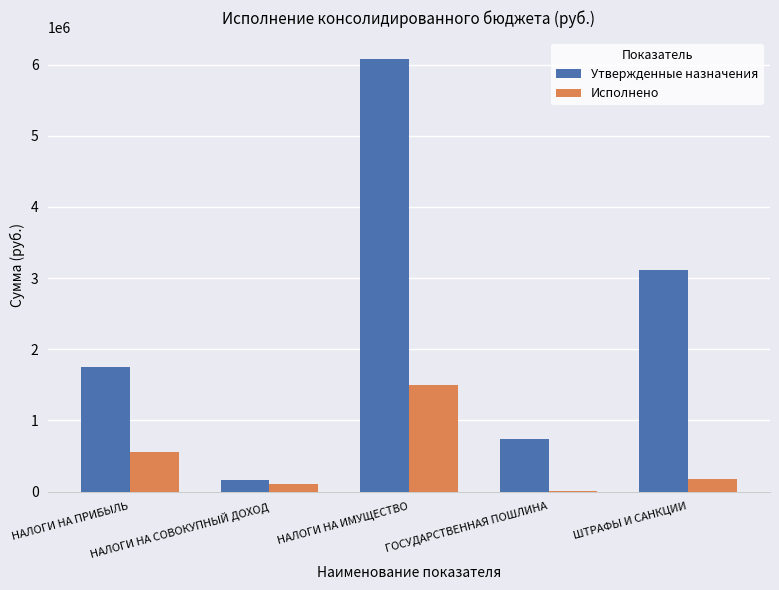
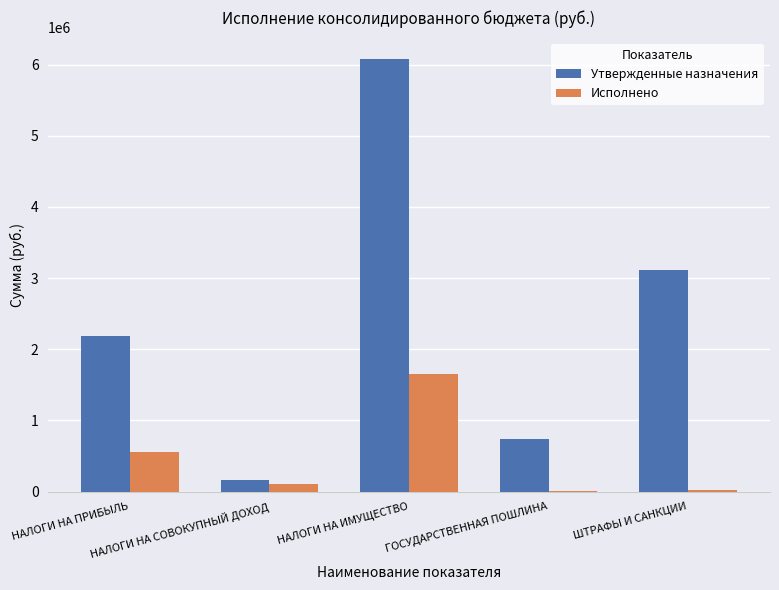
  {
    "Утвержденные назначения": {
-     "НАЛОГИ НА ПРИБЫЛЬ": 1800000,
+     "НАЛОГИ НА ПРИБЫЛЬ": 2200000,
      "НАЛОГИ НА СОВОКУПНЫЙ ДОХОД": 200000,
      "НАЛОГИ НА ИМУЩЕСТВО": 6100000,
      "ГОСУДАРСТВЕННАЯ ПОШЛИНА": 700000,
      "ШТРАФЫ И САНКЦИИ": 3100000
    },
    "Исполнено": {
      "НАЛОГИ НА ПРИБЫЛЬ": 600000,
      "НАЛОГИ НА СОВОКУПНЫЙ ДОХОД": 100000,
-     "НАЛОГИ НА ИМУЩЕСТВО": 1500000,
-     "ШТРАФЫ И САНКЦИИ": 200000
+     "НАЛОГИ НА ИМУЩЕСТВО": 1700000,
+     "ШТРАФЫ И САНКЦИИ": 0
    }
  }
